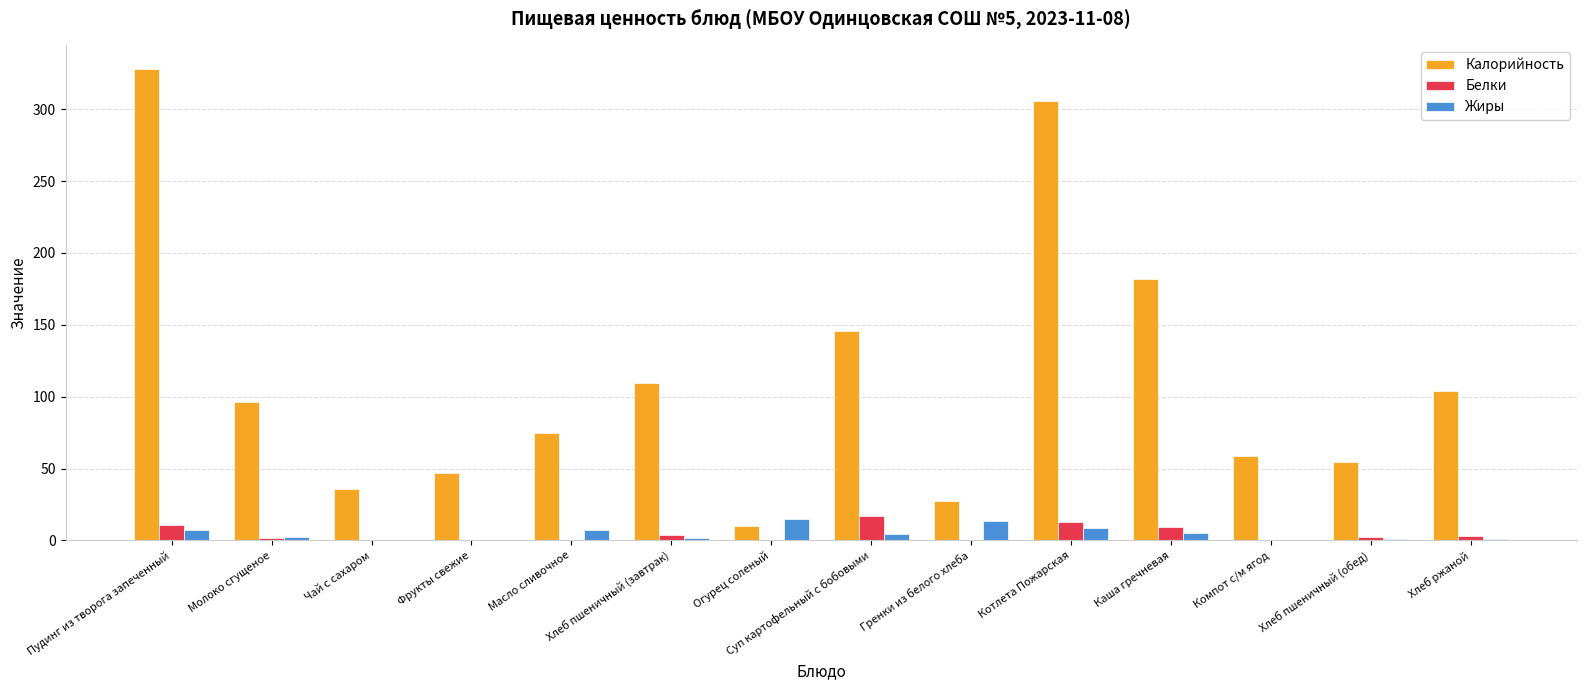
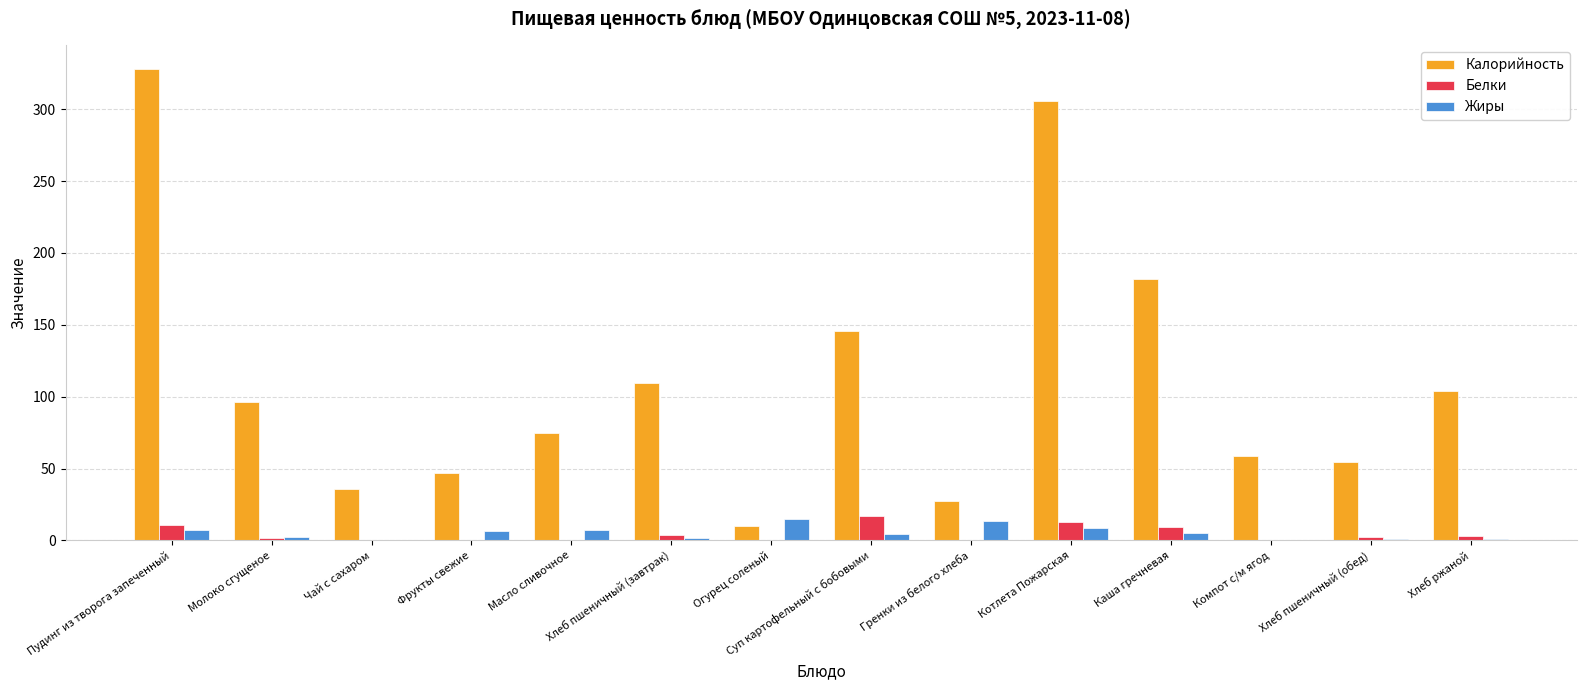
  {
    "Калорийность": {
      "Пудинг из творога запеченный": 328,
      "Молоко сгущеное": 96,
      "Чай с сахаром": 36,
      "Фрукты свежие": 47,
      "Масло сливочное": 75,
      "Хлеб пшеничный (завтрак)": 110,
      "Огурец соленый": 10,
      "Суп картофельный с бобовыми": 146,
      "Гренки из белого хлеба": 27,
      "Котлета Пожарская": 306,
      "Каша гречневая": 182,
      "Компот с/м ягод": 59,
      "Хлеб пшеничный (обед)": 55,
      "Хлеб ржаной": 104
    },
    "Белки": {
      "Пудинг из творога запеченный": 11,
      "Чай с сахаром": 0,
      "Хлеб пшеничный (завтрак)": 4,
      "Суп картофельный с бобовыми": 17,
      "Котлета Пожарская": 13,
      "Каша гречневая": 9,
      "Хлеб пшеничный (обед)": 2,
      "Хлеб ржаной": 3
    },
    "Жиры": {
      "Пудинг из творога запеченный": 8,
      "Молоко сгущеное": 3,
      "Чай с сахаром": 0,
-     "Фрукты свежие": 0,
+     "Фрукты свежие": 6,
      "Масло сливочное": 7,
      "Хлеб пшеничный (завтрак)": 2,
      "Огурец соленый": 15,
      "Суп картофельный с бобовыми": 5,
      "Гренки из белого хлеба": 13,
      "Котлета Пожарская": 9,
      "Каша гречневая": 5
    }
  }
